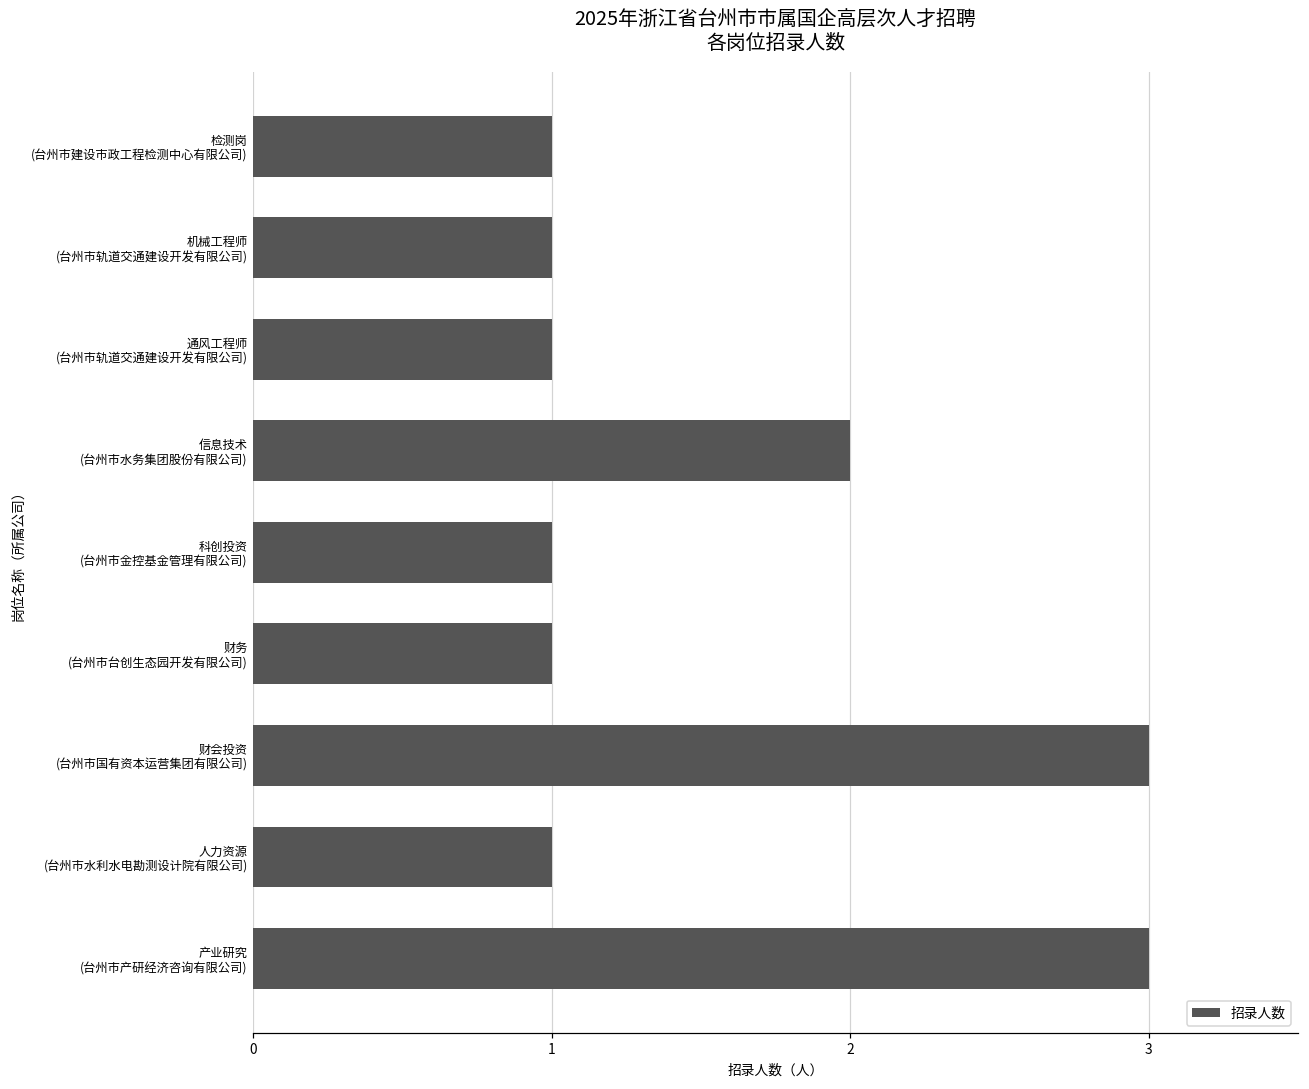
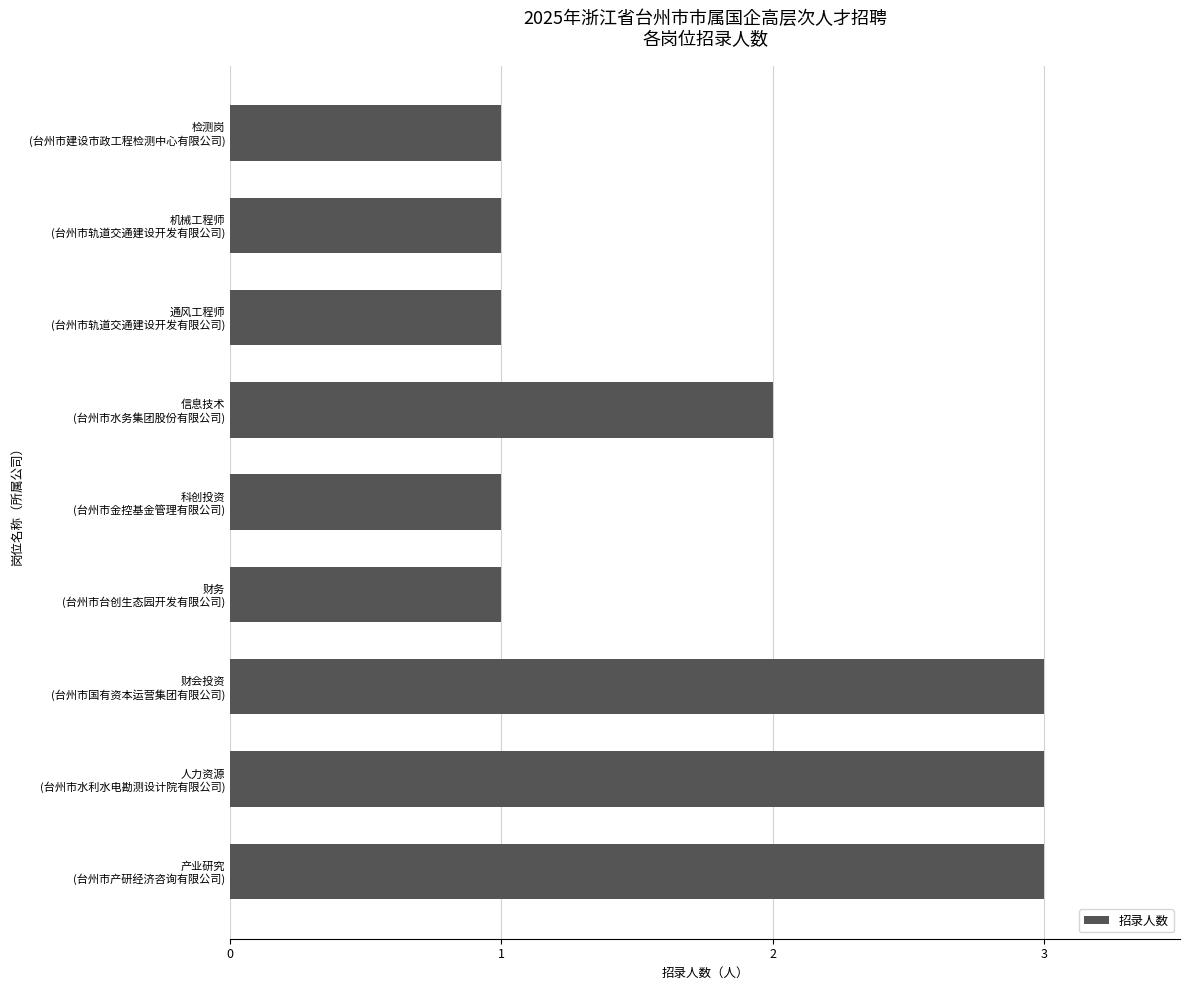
  {
    "检测岗 (台州市建设市政工程检测中心有限公司)": 1,
    "机械工程师 (台州市轨道交通建设开发有限公司)": 1,
    "通风工程师 (台州市轨道交通建设开发有限公司)": 1,
    "信息技术 (台州市水务集团股份有限公司)": 2,
    "科创投资 (台州市金控基金管理有限公司)": 1,
    "财务 (台州市台创生态园开发有限公司)": 1,
    "财会投资 (台州市国有资本运营集团有限公司)": 3,
-   "人力资源 (台州市水利水电勘测设计院有限公司)": 1,
+   "人力资源 (台州市水利水电勘测设计院有限公司)": 3,
    "产业研究 (台州市产研经济咨询有限公司)": 3
  }
